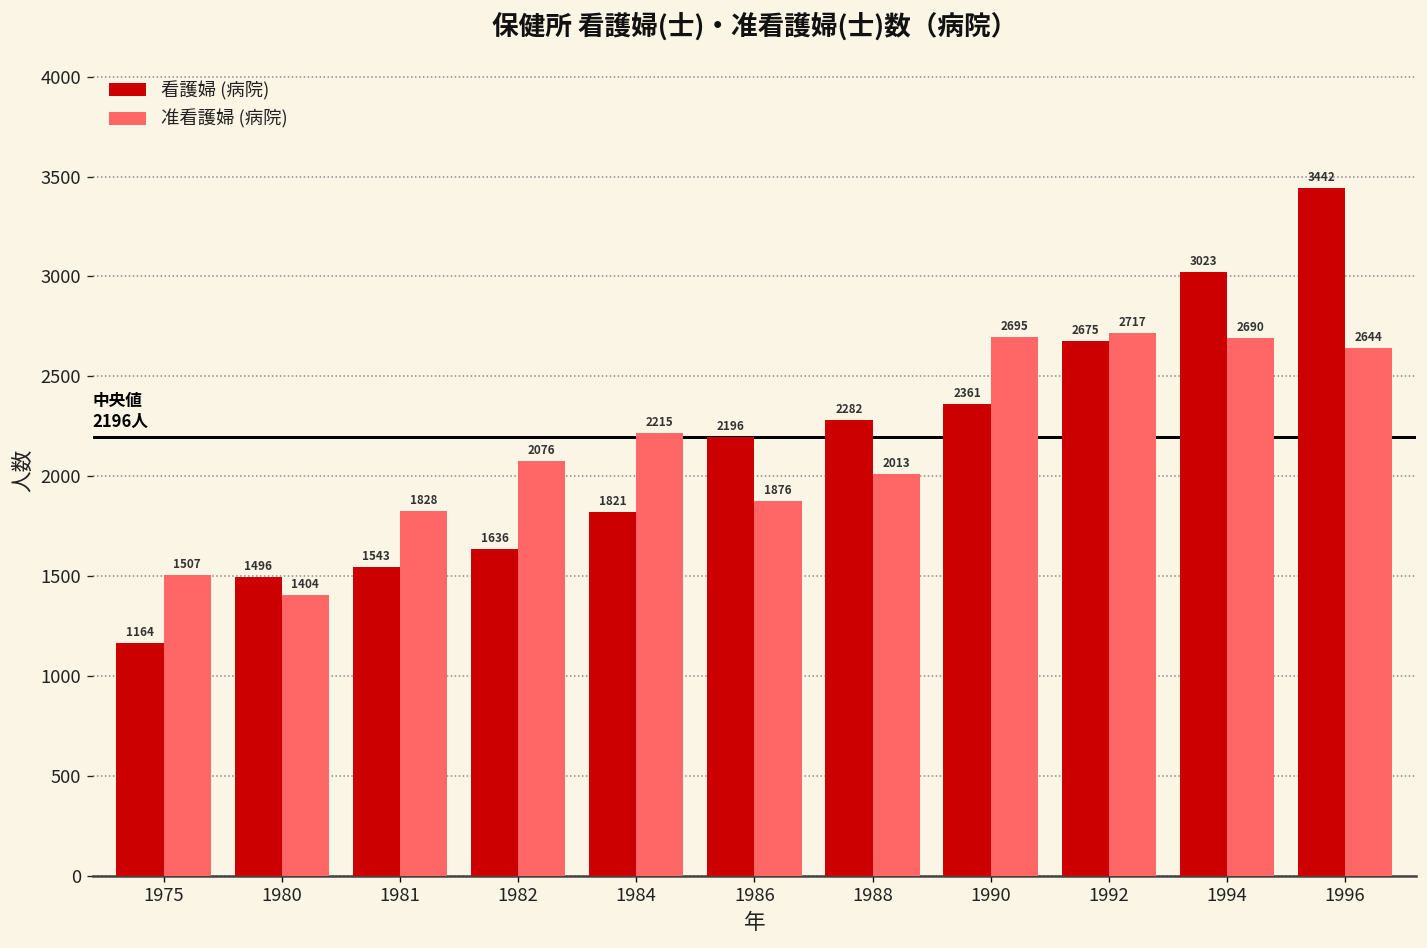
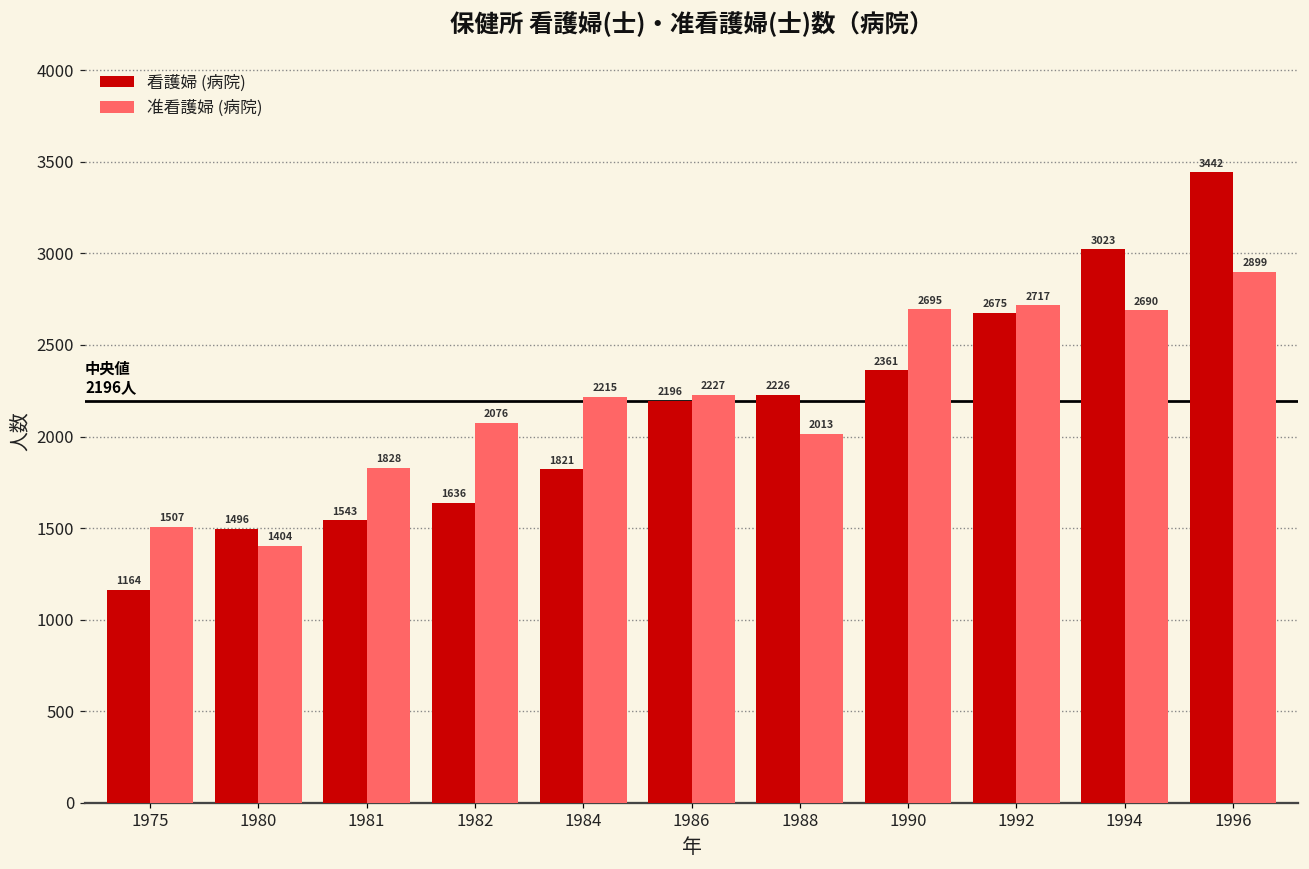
  {
    "看護婦 (病院)": {
      "1975": 1164,
      "1980": 1496,
      "1981": 1543,
      "1982": 1636,
      "1984": 1821,
      "1986": 2196,
-     "1988": 2282,
+     "1988": 2226,
      "1990": 2361,
      "1992": 2675,
      "1994": 3023,
      "1996": 3442
    },
    "准看護婦 (病院)": {
      "1975": 1507,
      "1980": 1404,
      "1981": 1828,
      "1982": 2076,
      "1984": 2215,
-     "1986": 1876,
+     "1986": 2227,
      "1988": 2013,
      "1990": 2695,
      "1992": 2717,
      "1994": 2690,
-     "1996": 2644
+     "1996": 2899
    }
  }
